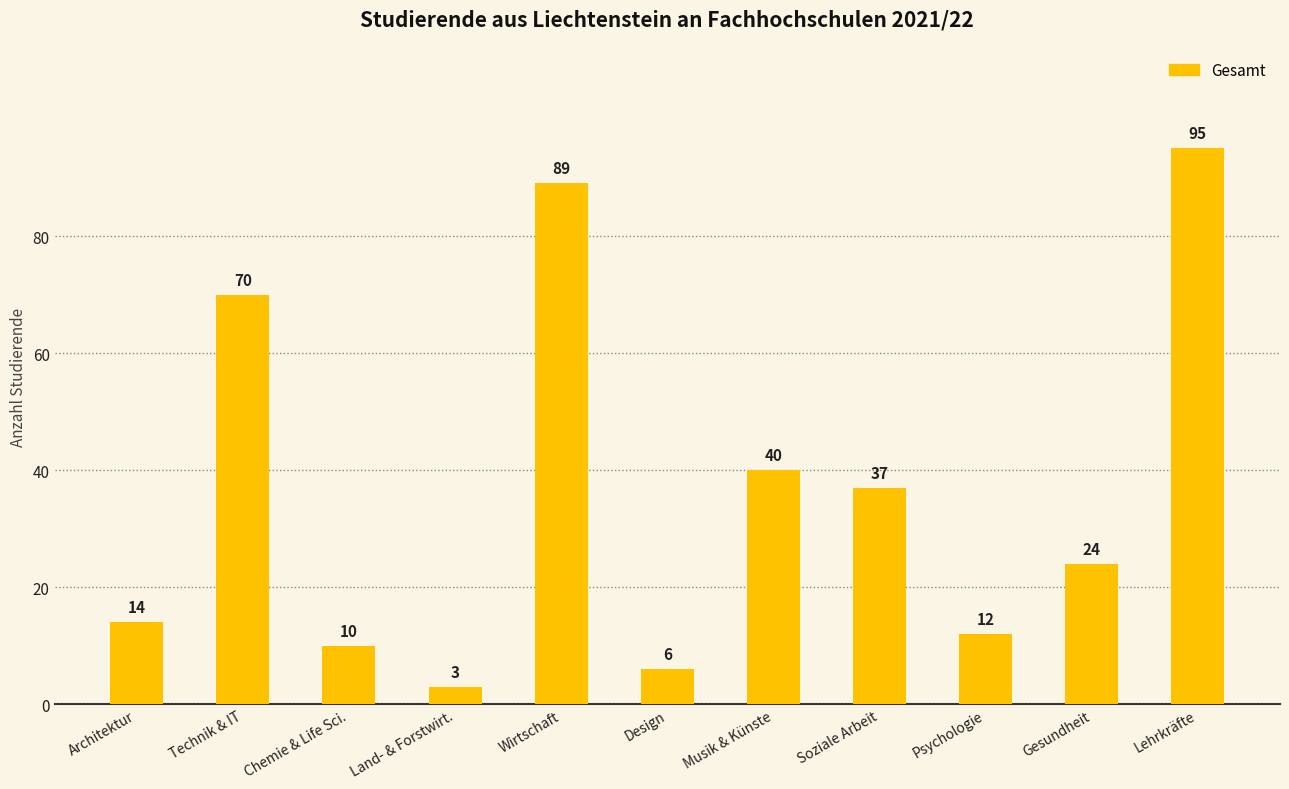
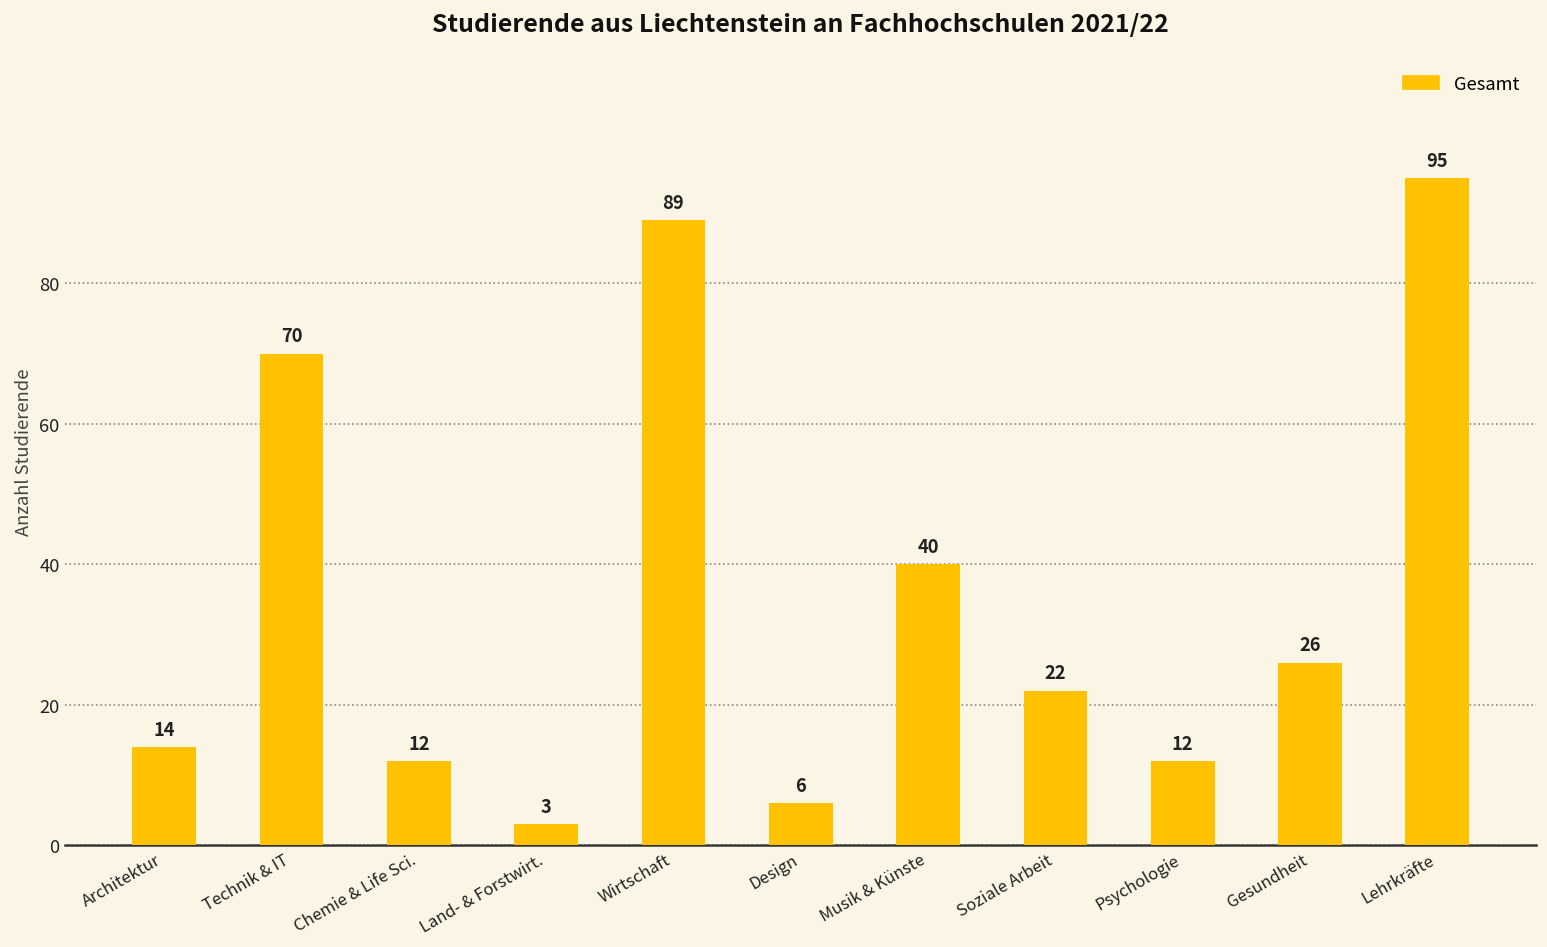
  {
    "Architektur": 14,
    "Technik & IT": 70,
-   "Chemie & Life Sci.": 10,
+   "Chemie & Life Sci.": 12,
    "Land- & Forstwirt.": 3,
    "Wirtschaft": 89,
    "Design": 6,
    "Musik & Künste": 40,
-   "Soziale Arbeit": 37,
+   "Soziale Arbeit": 22,
    "Psychologie": 12,
-   "Gesundheit": 24,
+   "Gesundheit": 26,
    "Lehrkräfte": 95
  }
